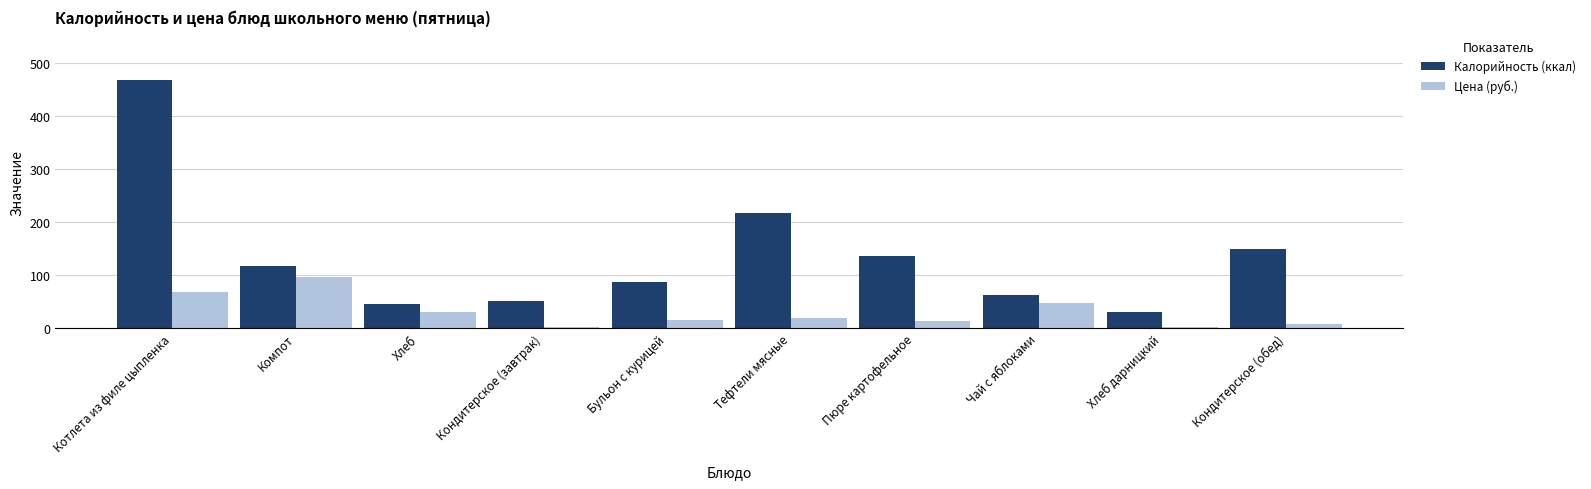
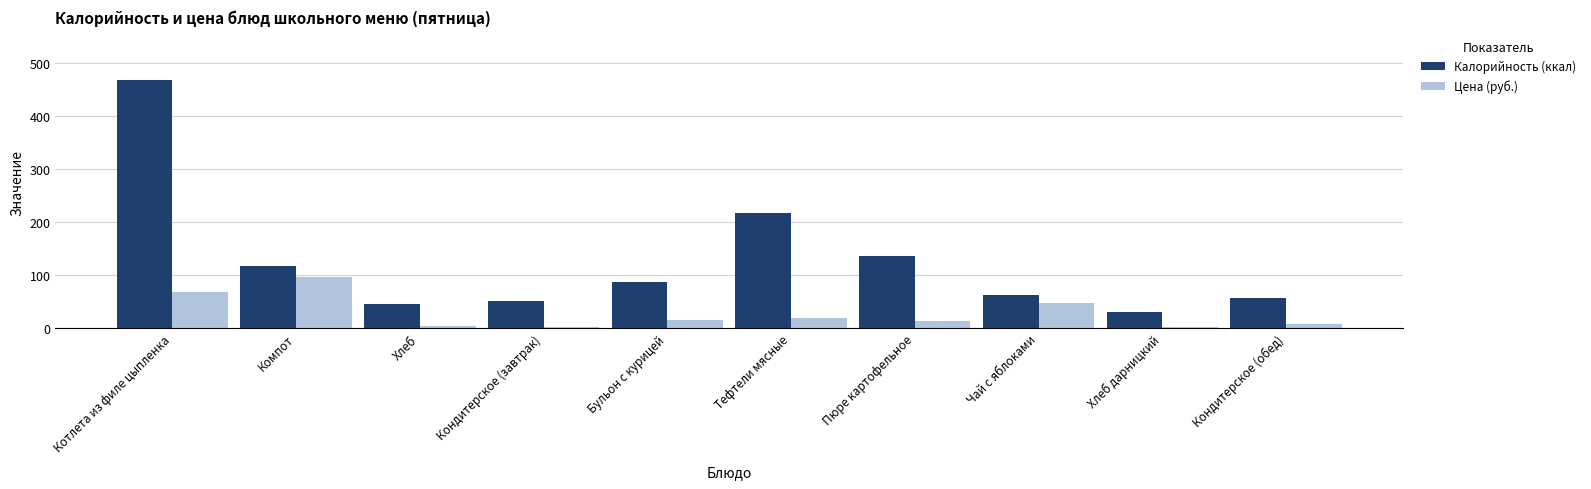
  {
    "Калорийность (ккал)": {
      "Котлета из филе цыпленка": 470,
      "Компот": 120,
      "Хлеб": 40,
      "Кондитерское (завтрак)": 50,
      "Бульон с курицей": 90,
      "Тефтели мясные": 220,
      "Пюре картофельное": 140,
      "Чай с яблоками": 60,
      "Хлеб дарницкий": 30,
-     "Кондитерское (обед)": 150
+     "Кондитерское (обед)": 60
    },
    "Цена (руб.)": {
      "Котлета из филе цыпленка": 70,
      "Компот": 100,
-     "Хлеб": 30,
+     "Хлеб": 0,
      "Бульон с курицей": 10,
      "Тефтели мясные": 20,
      "Пюре картофельное": 10,
      "Чай с яблоками": 50,
      "Кондитерское (обед)": 10
    }
  }
